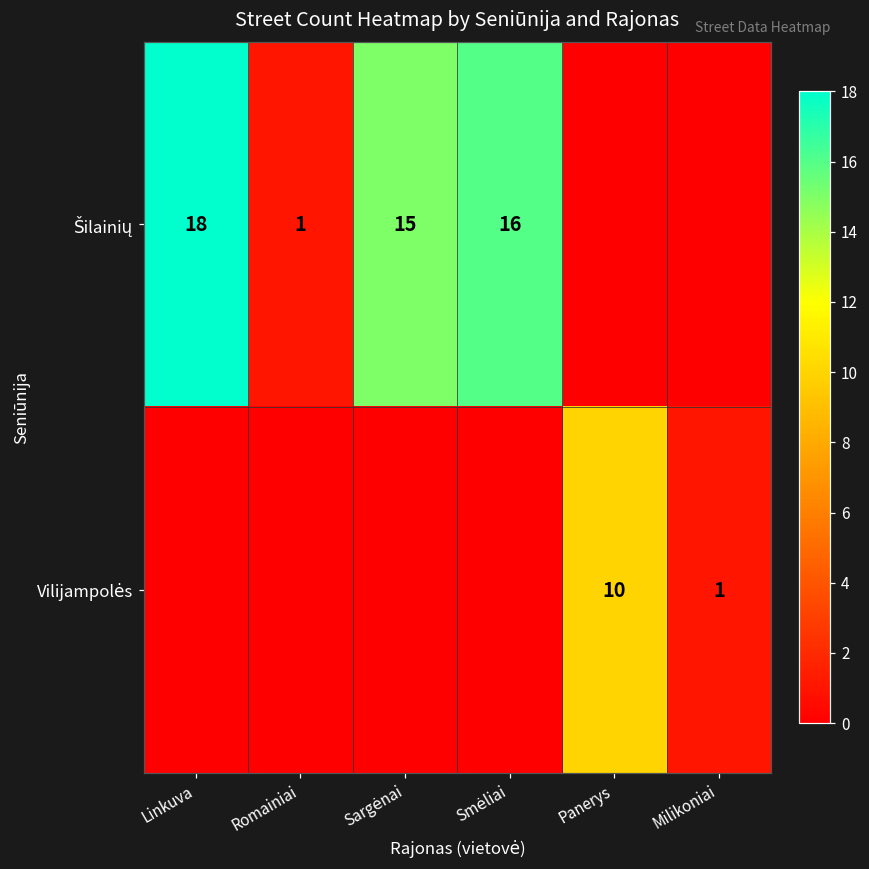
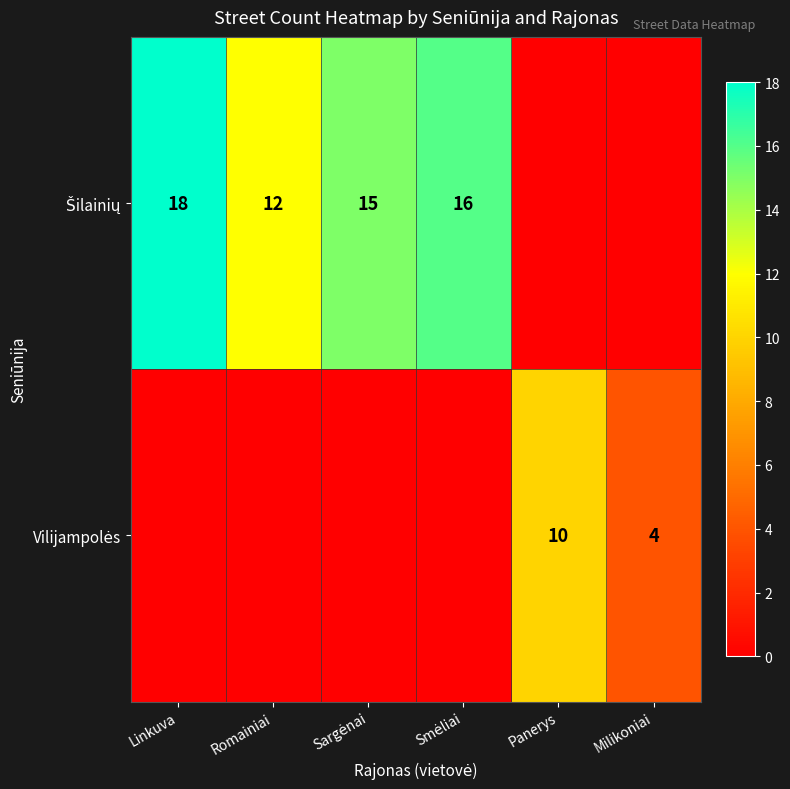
  {
    "Šilainių": {
      "Linkuva": 18,
-     "Romainiai": 1,
+     "Romainiai": 12,
      "Sargėnai": 15,
      "Smėliai": 16
    },
    "Vilijampolės": {
      "Panerys": 10,
-     "Milikoniai": 1
+     "Milikoniai": 4
    }
  }
